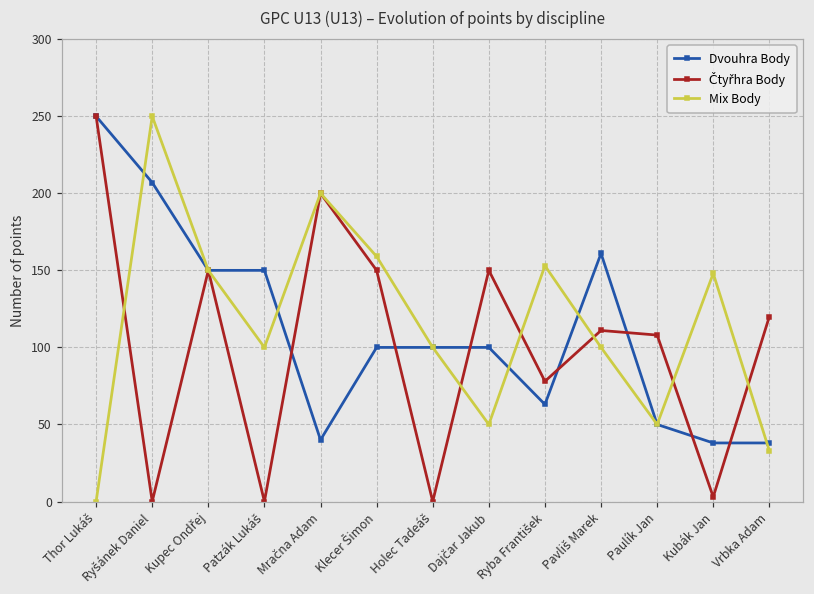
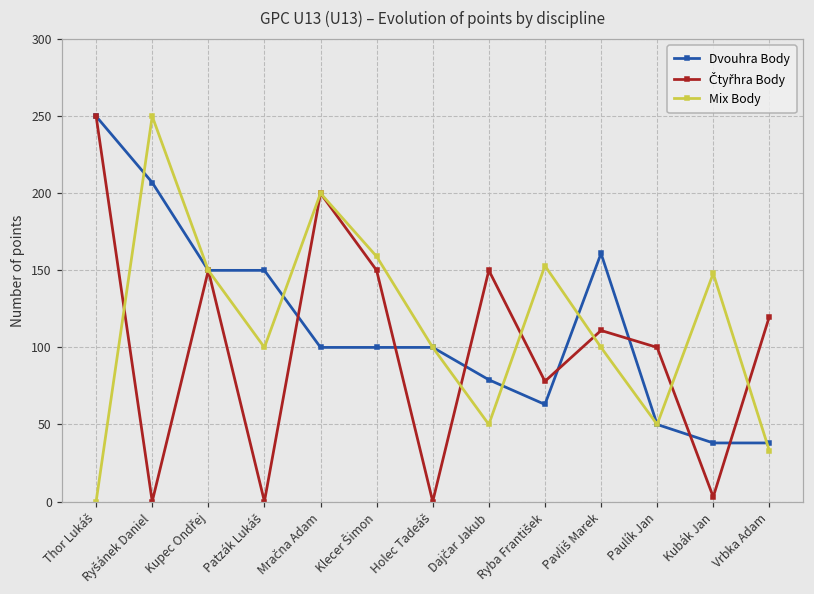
  {
    "Dvouhra Body": {
      "Ryšánek Daniel": 207,
      "Patzák Lukáš": 150,
-     "Mračna Adam": 40,
+     "Mračna Adam": 100,
      "Klecer Šimon": 100,
-     "Dajčar Jakub": 100,
+     "Dajčar Jakub": 79,
      "Ryba František": 63,
      "Pavliš Marek": 161,
      "Kubák Jan": 38,
      "Vrbka Adam": 38
    },
    "Čtyřhra Body": {
      "Ryšánek Daniel": 0,
      "Patzák Lukáš": 0,
      "Klecer Šimon": 150,
      "Holec Tadeáš": 0,
      "Dajčar Jakub": 150,
      "Ryba František": 78,
      "Pavliš Marek": 111,
-     "Paulík Jan": 108,
+     "Paulík Jan": 100,
      "Kubák Jan": 3,
      "Vrbka Adam": 120
    },
    "Mix Body": {
      "Thor Lukáš": 0,
      "Ryšánek Daniel": 250,
      "Patzák Lukáš": 100,
      "Klecer Šimon": 159,
      "Dajčar Jakub": 50,
      "Ryba František": 153,
      "Pavliš Marek": 100,
      "Kubák Jan": 148,
      "Vrbka Adam": 33
    }
  }
